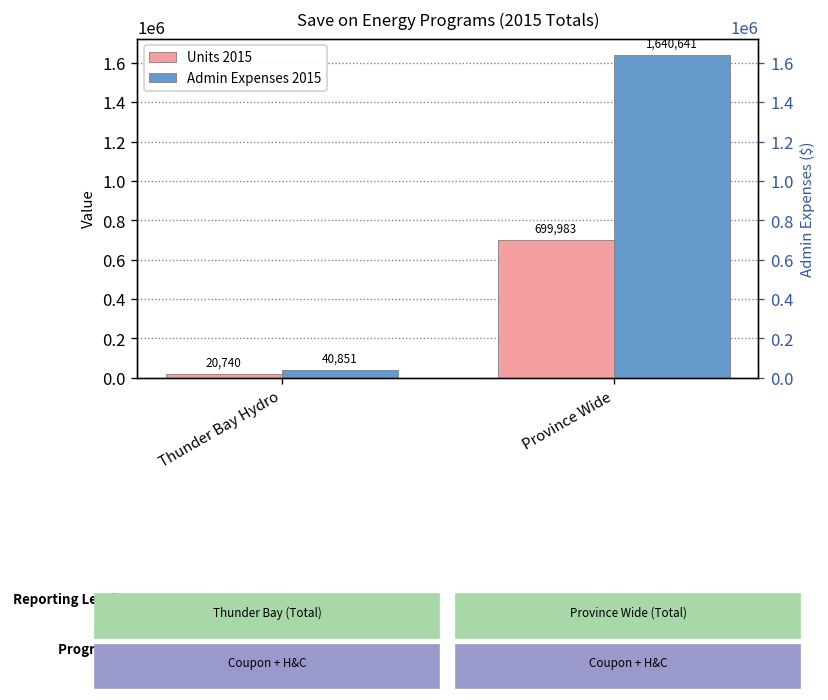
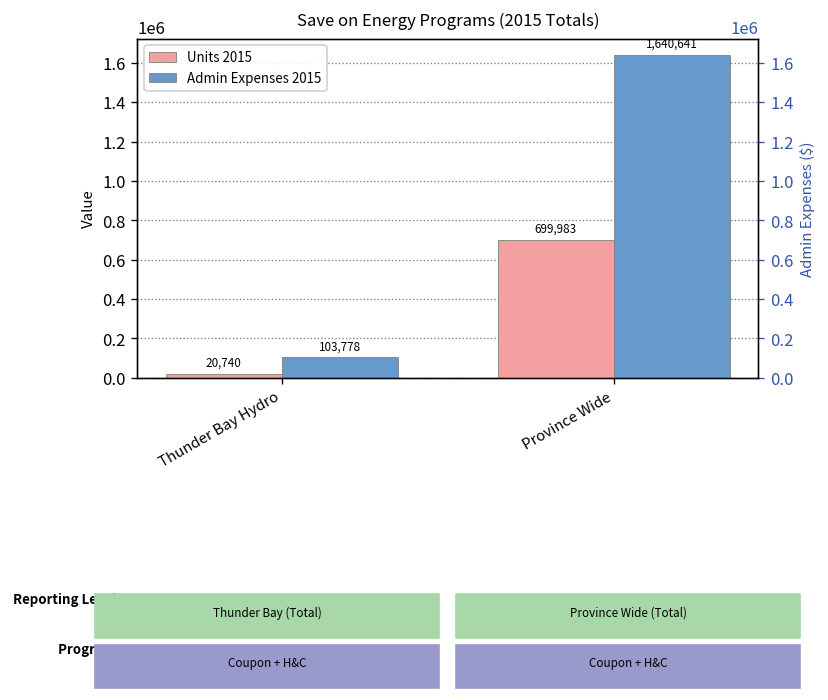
  {
    "Units 2015": {
      "Thunder Bay Hydro": "20,740",
      "Province Wide": "699,983"
    },
    "Admin Expenses 2015": {
-     "Thunder Bay Hydro": "40,851",
+     "Thunder Bay Hydro": "103,778",
      "Province Wide": "1,640,641"
    }
  }
